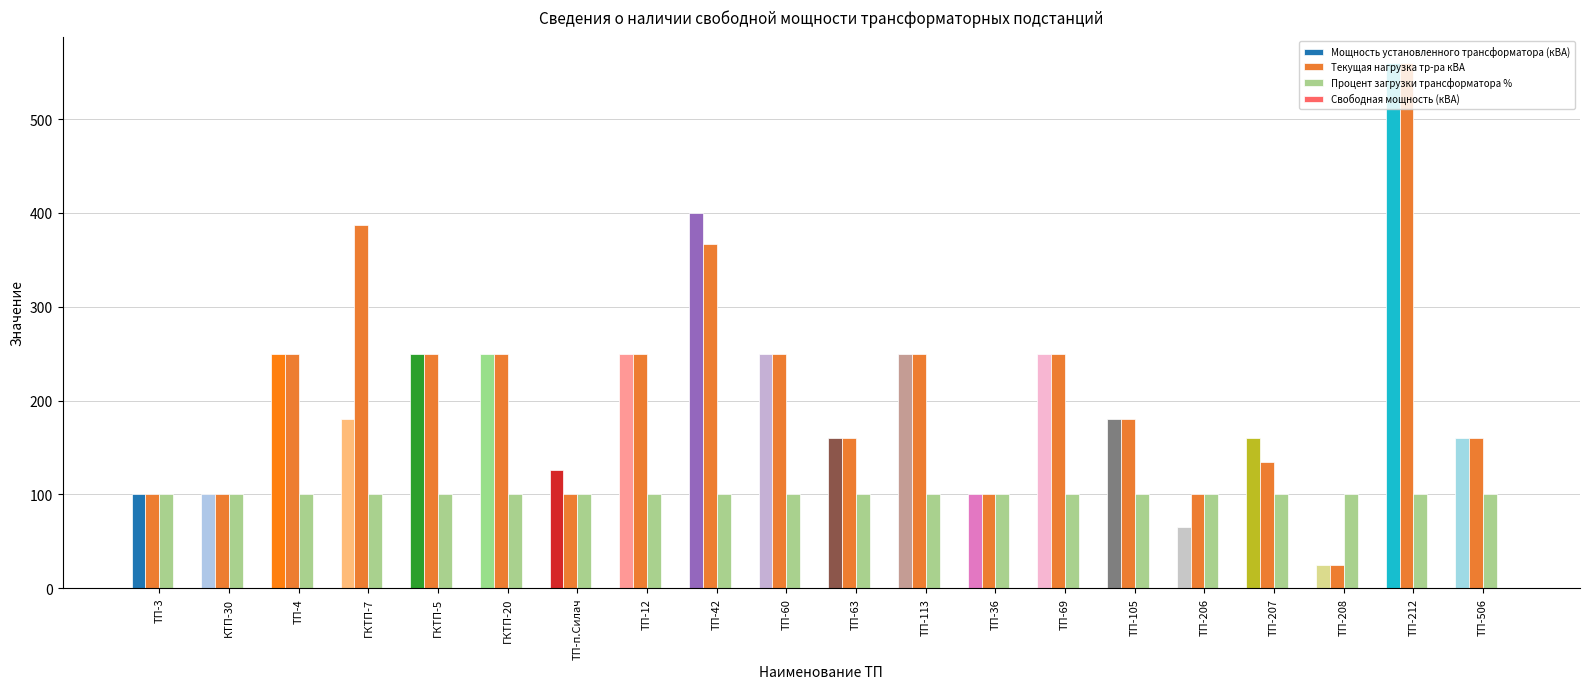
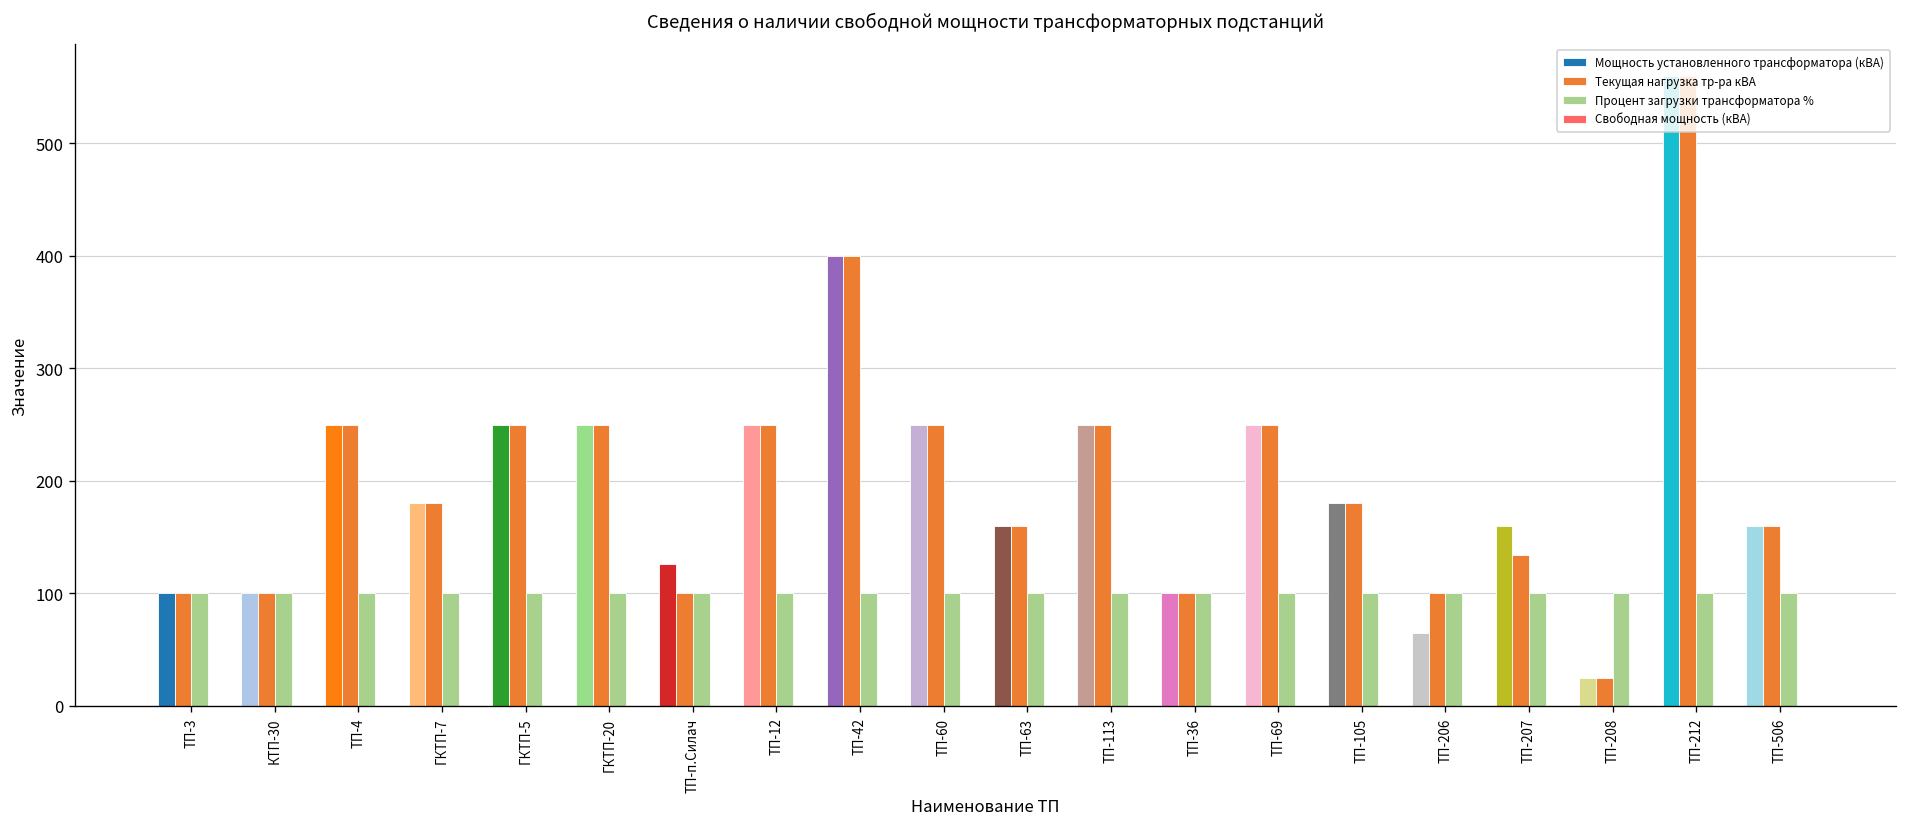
  {
    "Мощность установленного трансформатора (кВА)": {
      "ТП-3": 100,
      "КТП-30": 100,
      "ТП-4": 250,
      "ГКТП-7": 180,
      "ГКТП-5": 250,
      "ГКТП-20": 250,
      "ТП-п.Силач": 130,
      "ТП-12": 250,
      "ТП-42": 400,
      "ТП-60": 250,
      "ТП-63": 160,
      "ТП-113": 250,
      "ТП-36": 100,
      "ТП-69": 250,
      "ТП-105": 180,
      "ТП-206": 70,
      "ТП-207": 160,
      "ТП-208": 30,
      "ТП-506": 160
    },
    "Текущая нагрузка тр-ра кВА": {
      "ТП-3": 100,
      "КТП-30": 100,
      "ТП-4": 250,
-     "ГКТП-7": 390,
+     "ГКТП-7": 180,
      "ГКТП-5": 250,
      "ГКТП-20": 250,
      "ТП-п.Силач": 100,
      "ТП-12": 250,
-     "ТП-42": 370,
+     "ТП-42": 400,
      "ТП-60": 250,
      "ТП-63": 160,
      "ТП-113": 250,
      "ТП-36": 100,
      "ТП-69": 250,
      "ТП-105": 180,
      "ТП-206": 100,
      "ТП-207": 130,
      "ТП-208": 30,
      "ТП-506": 160
    },
    "Процент загрузки трансформатора %": {
      "ТП-3": 100,
      "КТП-30": 100,
      "ТП-4": 100,
      "ГКТП-7": 100,
      "ГКТП-5": 100,
      "ГКТП-20": 100,
      "ТП-п.Силач": 100,
      "ТП-12": 100,
      "ТП-42": 100,
      "ТП-60": 100,
      "ТП-63": 100,
      "ТП-113": 100,
      "ТП-36": 100,
      "ТП-69": 100,
      "ТП-105": 100,
      "ТП-206": 100,
      "ТП-207": 100,
      "ТП-208": 100,
      "ТП-212": 100,
      "ТП-506": 100
    },
    "Свободная мощность (кВА)": {
      "ТП-3": 0,
      "КТП-30": 0,
      "ТП-4": 0,
      "ГКТП-7": 0,
      "ГКТП-5": 0,
      "ГКТП-20": 0,
      "ТП-п.Силач": 0,
      "ТП-12": 0,
      "ТП-42": 0,
      "ТП-60": 0,
      "ТП-63": 0,
      "ТП-113": 0,
      "ТП-36": 0,
      "ТП-69": 0,
      "ТП-105": 0,
      "ТП-206": 0,
      "ТП-207": 0,
      "ТП-208": 0,
      "ТП-212": 0,
      "ТП-506": 0
    }
  }
